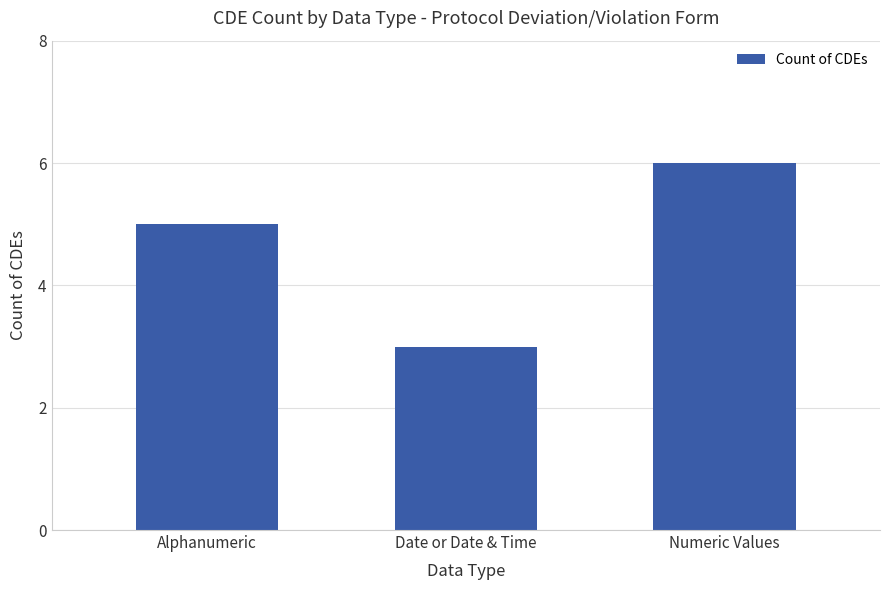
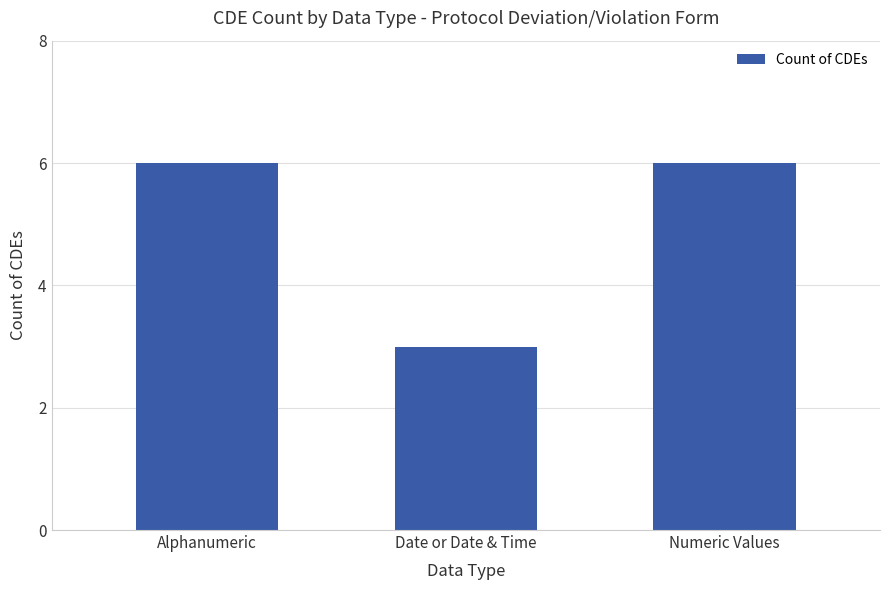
  {
-   "Alphanumeric": 5,
+   "Alphanumeric": 6,
    "Date or Date & Time": 3,
    "Numeric Values": 6
  }
